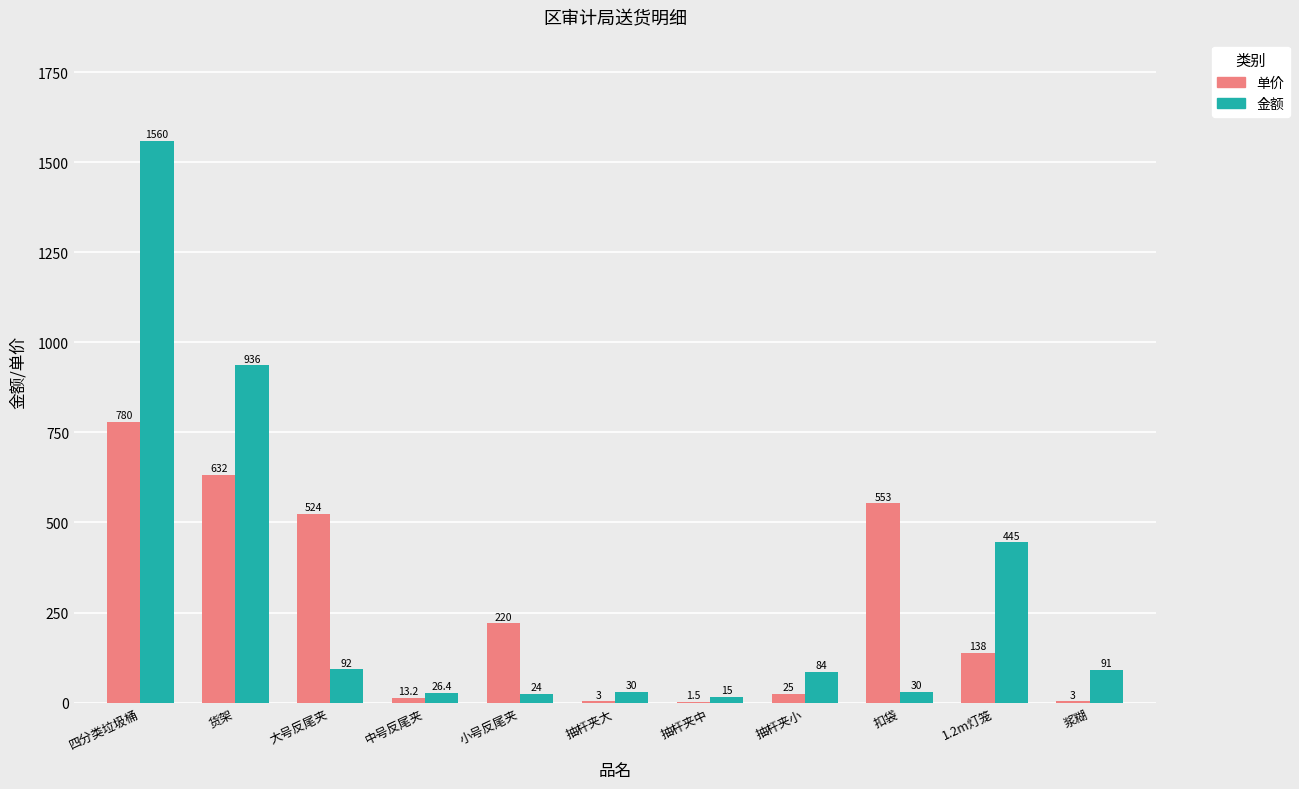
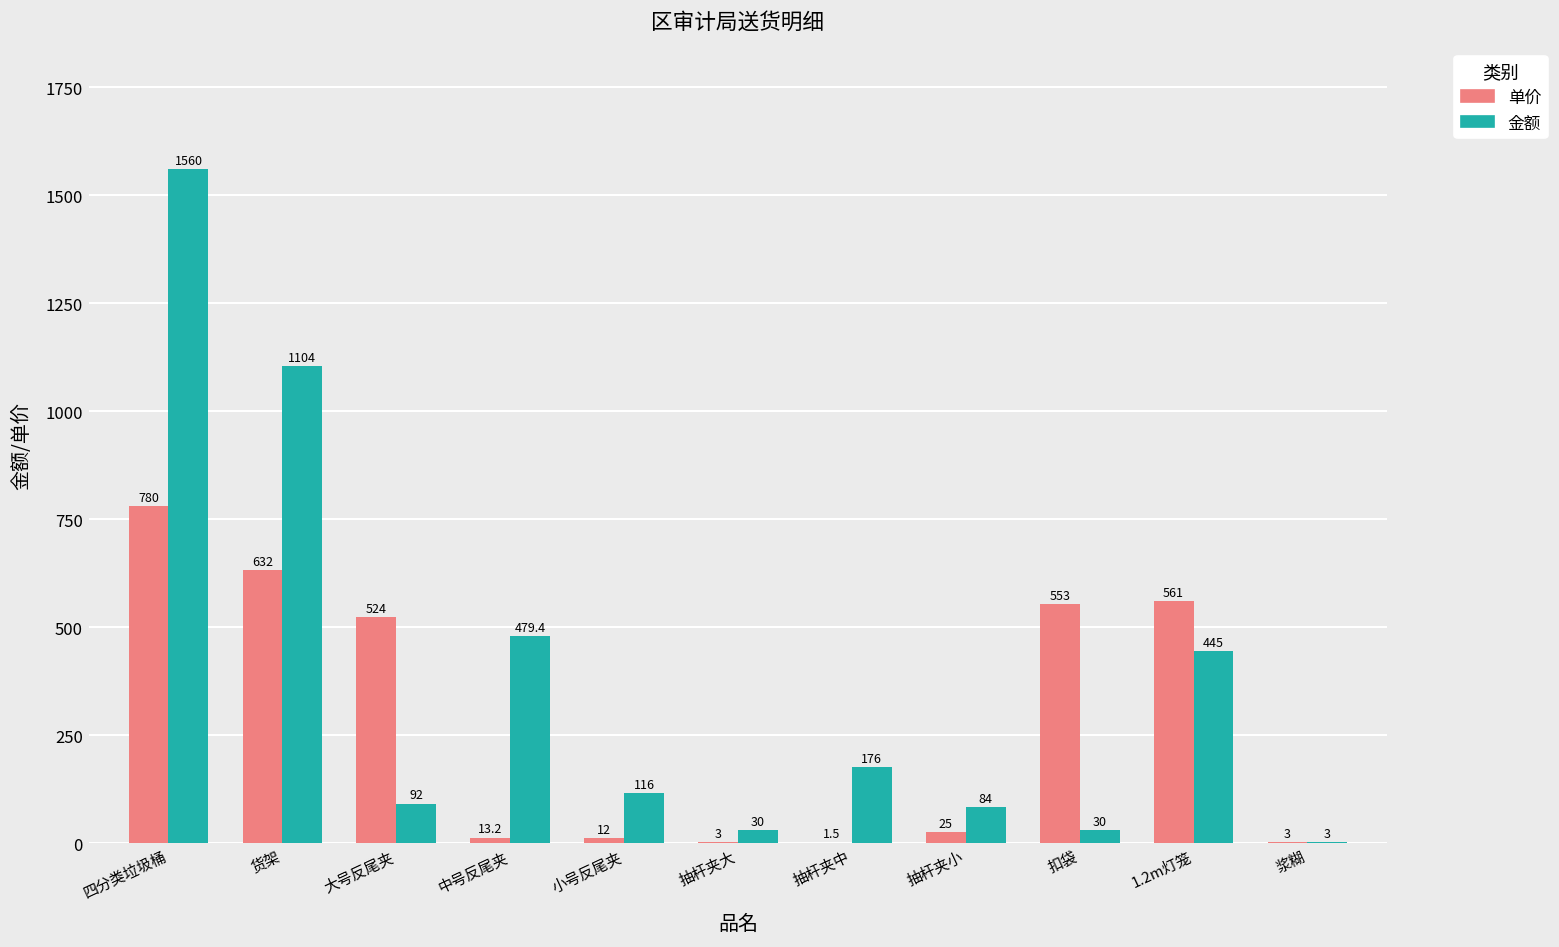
  {
    "单价": {
      "四分类垃圾桶": 780,
      "货架": 632,
      "大号反尾夹": 524,
      "中号反尾夹": 13.2,
-     "小号反尾夹": 220,
+     "小号反尾夹": 12,
      "抽杆夹大": 3,
      "抽杆夹中": 1.5,
      "抽杆夹小": 25,
      "扣袋": 553,
-     "1.2m灯笼": 138,
+     "1.2m灯笼": 561,
      "浆糊": 3
    },
    "金额": {
      "四分类垃圾桶": 1560,
-     "货架": 936,
+     "货架": 1104,
      "大号反尾夹": 92,
-     "中号反尾夹": 26.4,
-     "小号反尾夹": 24,
+     "中号反尾夹": 479.4,
+     "小号反尾夹": 116,
      "抽杆夹大": 30,
-     "抽杆夹中": 15,
+     "抽杆夹中": 176,
      "抽杆夹小": 84,
      "扣袋": 30,
      "1.2m灯笼": 445,
-     "浆糊": 91
+     "浆糊": 3
    }
  }
